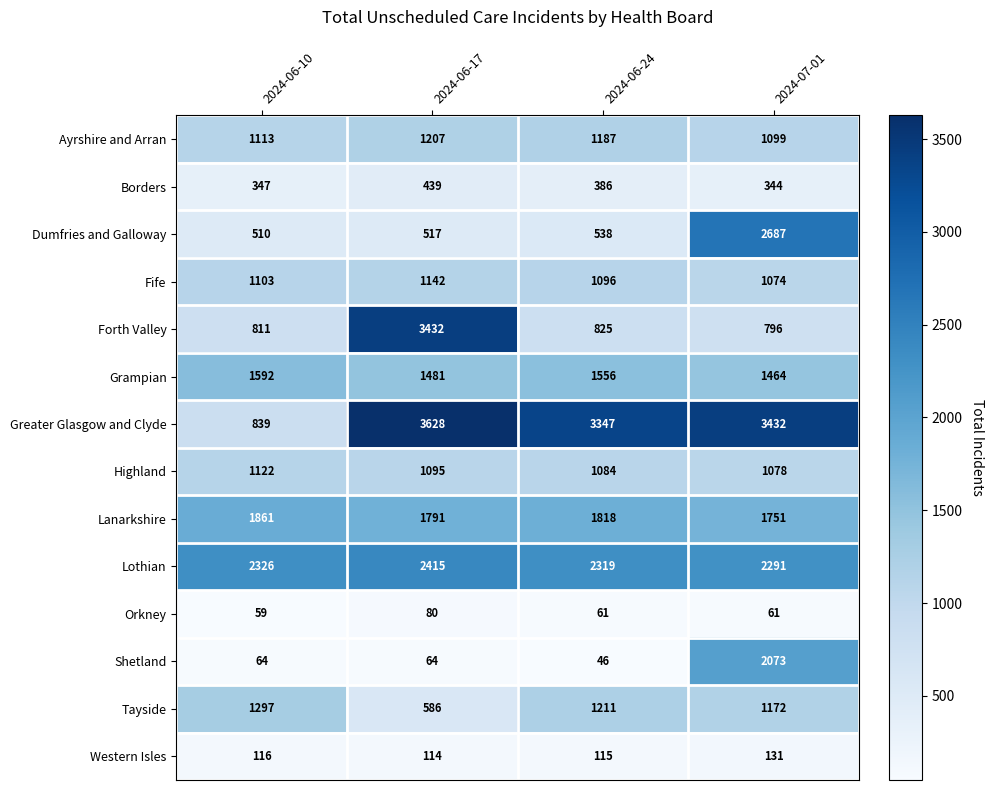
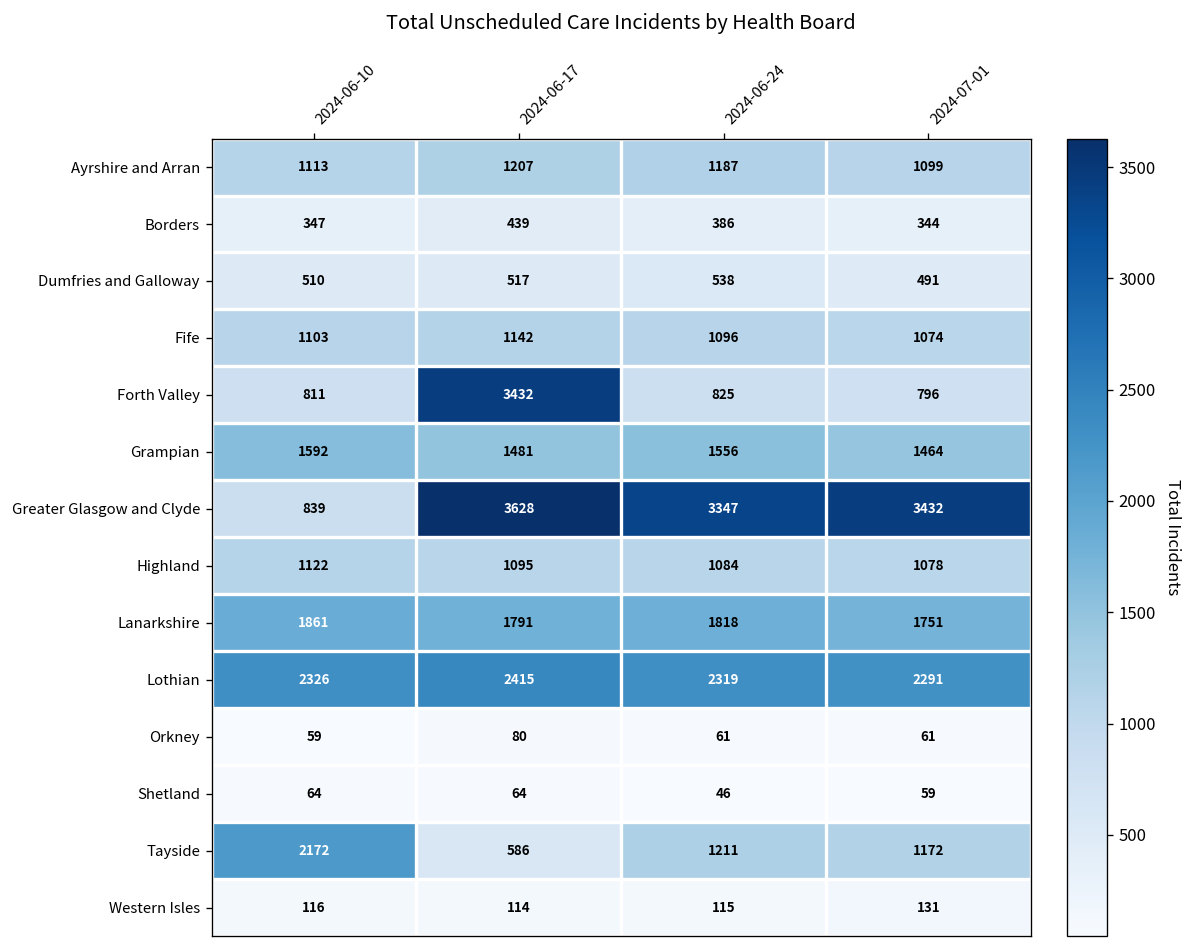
  {
    "Ayrshire and Arran": {
      "2024-06-10": 1113,
      "2024-06-17": 1207,
      "2024-06-24": 1187,
      "2024-07-01": 1099
    },
    "Borders": {
      "2024-06-10": 347,
      "2024-06-17": 439,
      "2024-06-24": 386,
      "2024-07-01": 344
    },
    "Dumfries and Galloway": {
      "2024-06-10": 510,
      "2024-06-17": 517,
      "2024-06-24": 538,
-     "2024-07-01": 2687
+     "2024-07-01": 491
    },
    "Fife": {
      "2024-06-10": 1103,
      "2024-06-17": 1142,
      "2024-06-24": 1096,
      "2024-07-01": 1074
    },
    "Forth Valley": {
      "2024-06-10": 811,
      "2024-06-17": 3432,
      "2024-06-24": 825,
      "2024-07-01": 796
    },
    "Grampian": {
      "2024-06-10": 1592,
      "2024-06-17": 1481,
      "2024-06-24": 1556,
      "2024-07-01": 1464
    },
    "Greater Glasgow and Clyde": {
      "2024-06-10": 839,
      "2024-06-17": 3628,
      "2024-06-24": 3347,
      "2024-07-01": 3432
    },
    "Highland": {
      "2024-06-10": 1122,
      "2024-06-17": 1095,
      "2024-06-24": 1084,
      "2024-07-01": 1078
    },
    "Lanarkshire": {
      "2024-06-10": 1861,
      "2024-06-17": 1791,
      "2024-06-24": 1818,
      "2024-07-01": 1751
    },
    "Lothian": {
      "2024-06-10": 2326,
      "2024-06-17": 2415,
      "2024-06-24": 2319,
      "2024-07-01": 2291
    },
    "Orkney": {
      "2024-06-10": 59,
      "2024-06-17": 80,
      "2024-06-24": 61,
      "2024-07-01": 61
    },
    "Shetland": {
      "2024-06-10": 64,
      "2024-06-17": 64,
      "2024-06-24": 46,
-     "2024-07-01": 2073
+     "2024-07-01": 59
    },
    "Tayside": {
-     "2024-06-10": 1297,
+     "2024-06-10": 2172,
      "2024-06-17": 586,
      "2024-06-24": 1211,
      "2024-07-01": 1172
    },
    "Western Isles": {
      "2024-06-10": 116,
      "2024-06-17": 114,
      "2024-06-24": 115,
      "2024-07-01": 131
    }
  }
